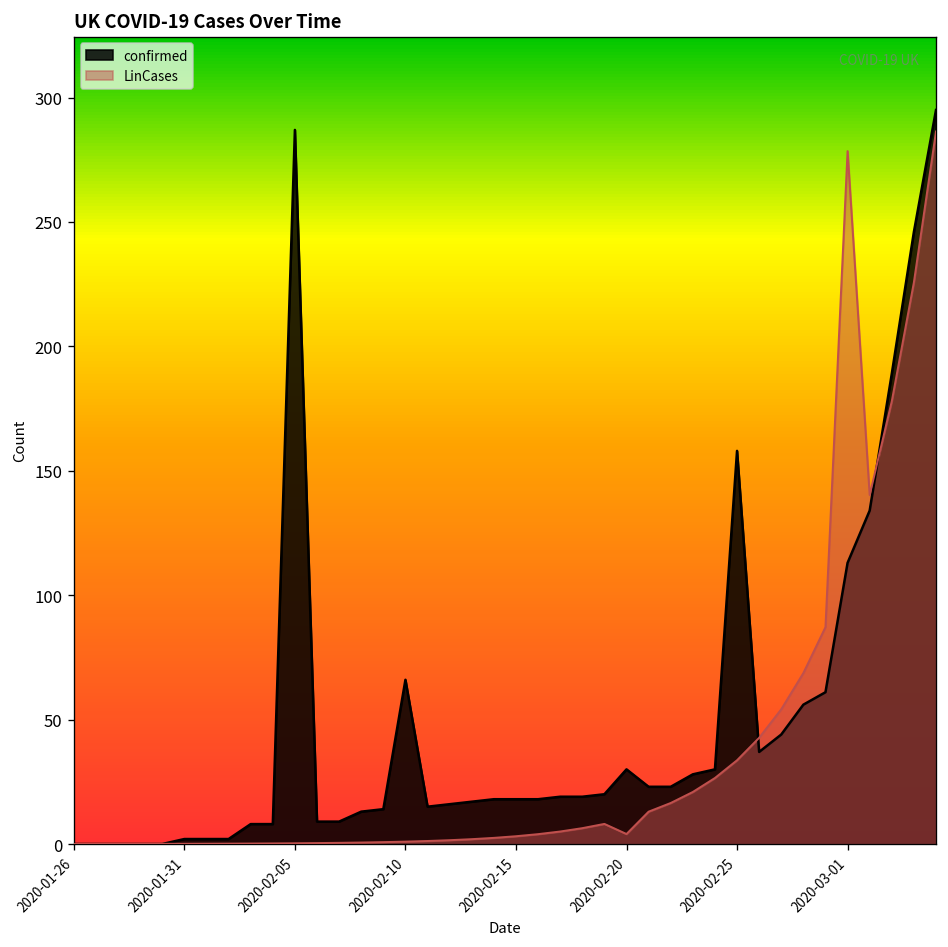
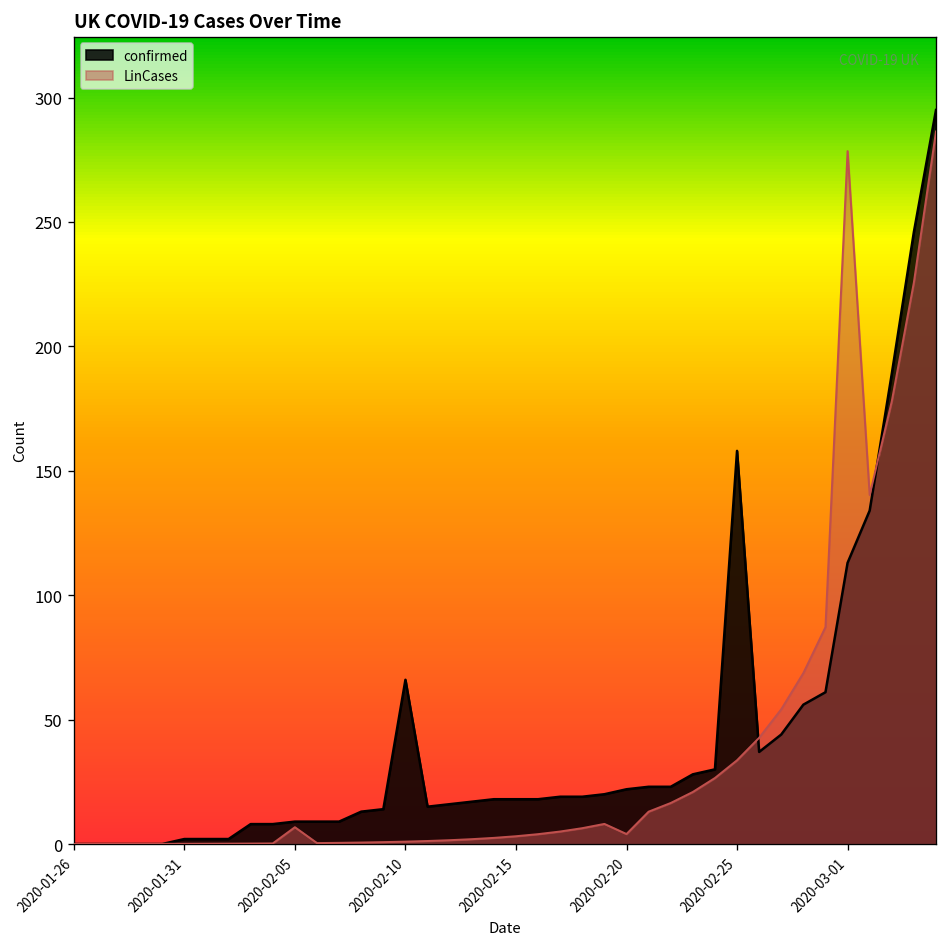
  {
    "confirmed": {
      "2020-01-31": 2,
-     "2020-02-05": 287,
+     "2020-02-05": 9,
      "2020-02-10": 66,
      "2020-02-15": 18,
-     "2020-02-20": 30,
+     "2020-02-20": 22,
      "2020-02-25": 158,
      "2020-03-01": 113
    },
    "LinCases": {
      "2020-01-31": 0,
-     "2020-02-05": 0,
+     "2020-02-05": 7,
      "2020-02-10": 1,
      "2020-02-15": 3,
      "2020-02-20": 4,
      "2020-02-25": 34,
      "2020-03-01": 278
    }
  }
